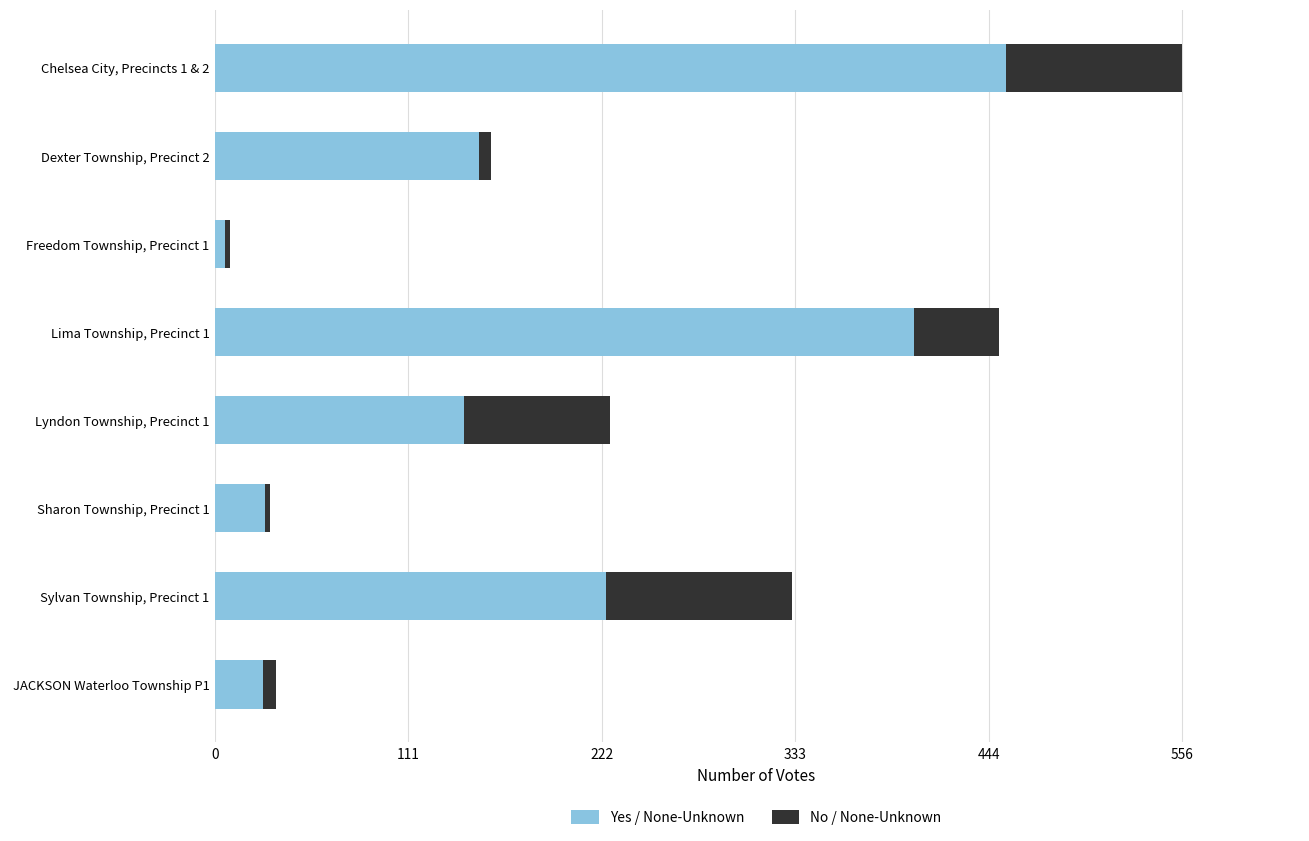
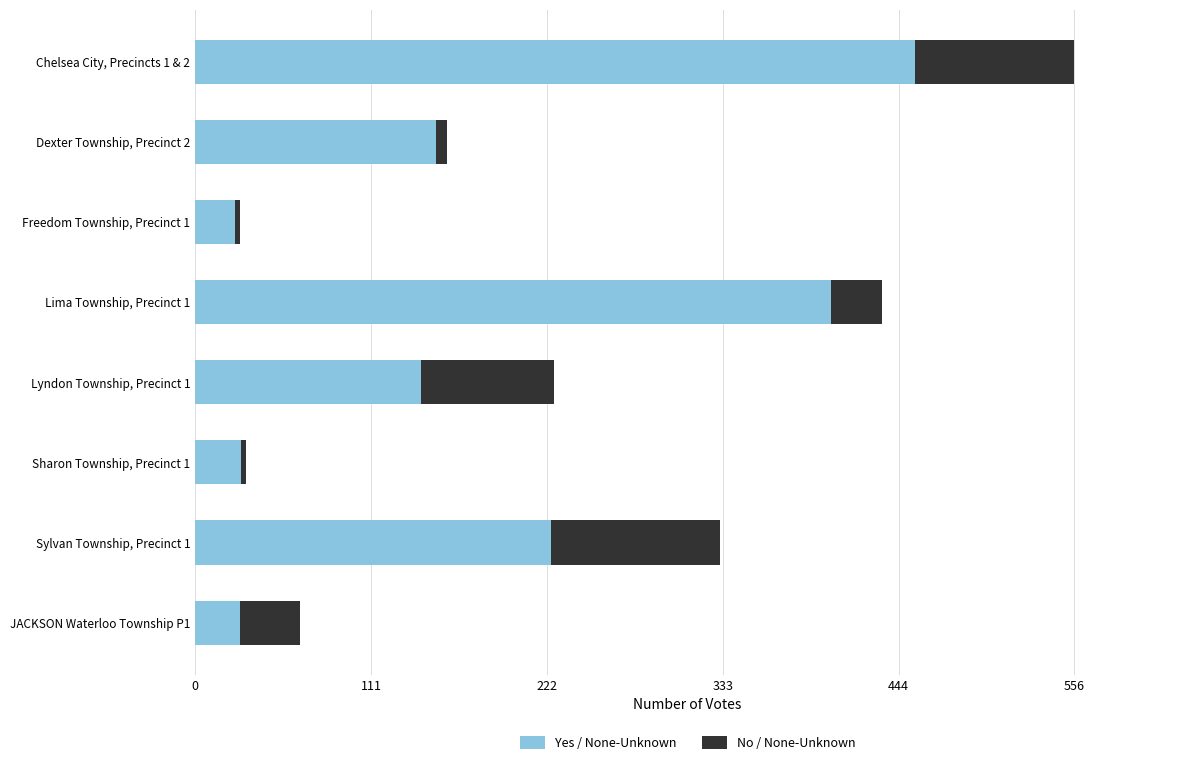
  {
    "Yes / None-Unknown": {
      "Chelsea City, Precincts 1 & 2": 455,
      "Dexter Township, Precinct 2": 152,
-     "Freedom Township, Precinct 1": 6,
+     "Freedom Township, Precinct 1": 25,
      "Lima Township, Precinct 1": 402,
      "Lyndon Township, Precinct 1": 143,
      "Sharon Township, Precinct 1": 29,
      "Sylvan Township, Precinct 1": 225,
      "JACKSON Waterloo Township P1": 28
    },
    "No / None-Unknown": {
      "Chelsea City, Precincts 1 & 2": 101,
      "Dexter Township, Precinct 2": 7,
      "Freedom Township, Precinct 1": 3,
-     "Lima Township, Precinct 1": 49,
+     "Lima Township, Precinct 1": 32,
      "Lyndon Township, Precinct 1": 84,
      "Sharon Township, Precinct 1": 3,
      "Sylvan Township, Precinct 1": 107,
-     "JACKSON Waterloo Township P1": 7
+     "JACKSON Waterloo Township P1": 38
    }
  }
